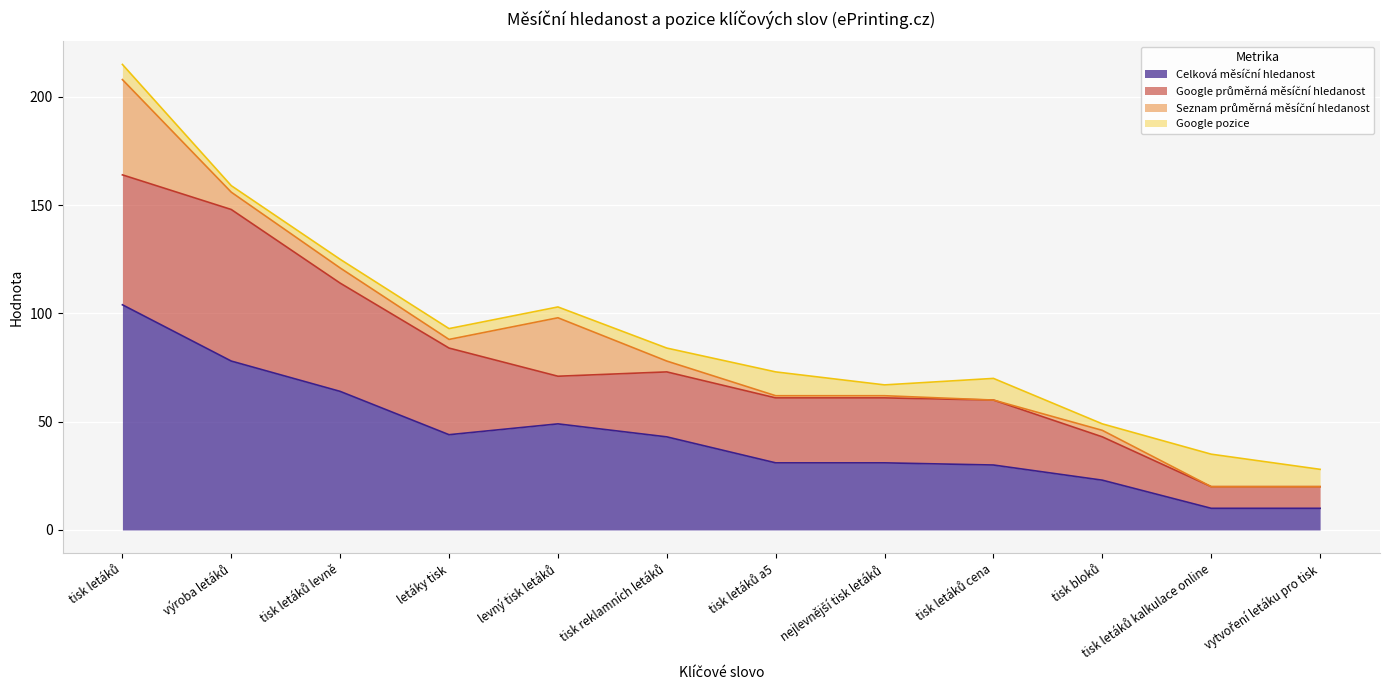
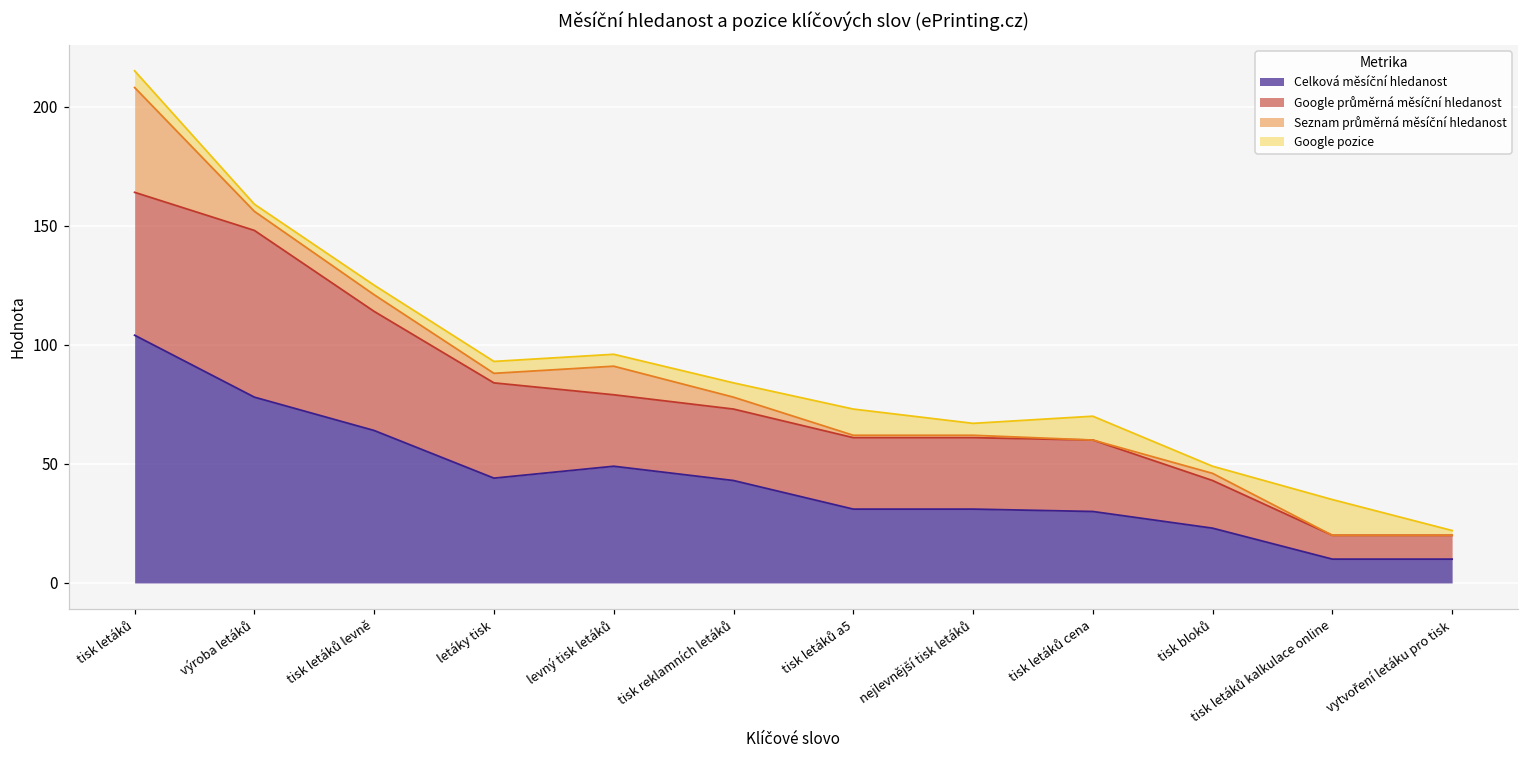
  {
    "Celková měsíční hledanost": {
      "tisk letáků": 104,
      "výroba letáků": 78,
      "tisk letáků levně": 64,
      "letáky tisk": 44,
      "levný tisk letáků": 49,
      "tisk reklamních letáků": 43,
      "tisk letáků a5": 31,
      "nejlevnější tisk letáků": 31,
      "tisk letáků cena": 30,
      "tisk bloků": 23,
      "tisk letáků kalkulace online": 10,
      "vytvoření letáku pro tisk": 10
    },
    "Google průměrná měsíční hledanost": {
      "tisk letáků": 60,
      "výroba letáků": 70,
      "tisk letáků levně": 50,
      "letáky tisk": 40,
-     "levný tisk letáků": 22,
+     "levný tisk letáků": 30,
      "tisk reklamních letáků": 30,
      "tisk bloků": 20
    },
    "Seznam průměrná měsíční hledanost": {
      "tisk letáků": 44,
      "výroba letáků": 8,
      "tisk letáků levně": 7,
      "letáky tisk": 4,
-     "levný tisk letáků": 27,
+     "levný tisk letáků": 12,
      "tisk reklamních letáků": 5,
      "tisk bloků": 3
    },
    "Google pozice": {
      "tisk letáků": 7,
      "výroba letáků": 3,
      "tisk letáků levně": 4,
      "letáky tisk": 5,
      "levný tisk letáků": 5,
      "tisk reklamních letáků": 6,
      "tisk letáků a5": 11,
      "nejlevnější tisk letáků": 5,
      "tisk letáků cena": 10,
      "tisk bloků": 3,
      "tisk letáků kalkulace online": 15,
-     "vytvoření letáku pro tisk": 8
+     "vytvoření letáku pro tisk": 2
    }
  }
